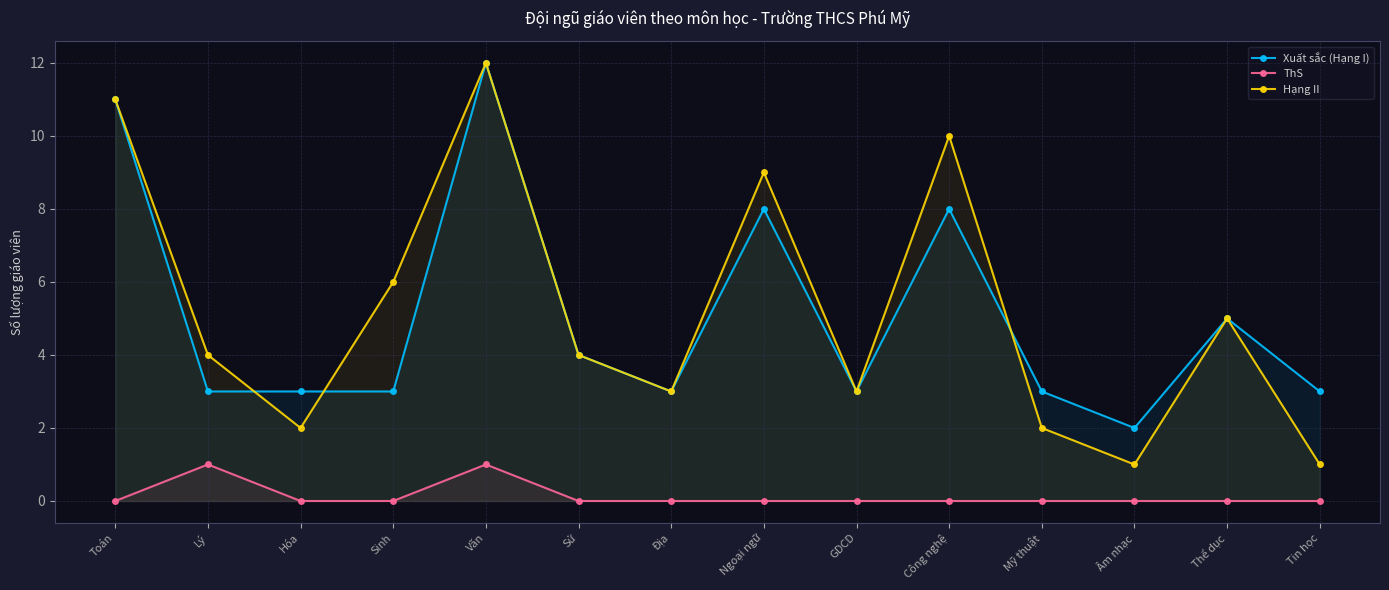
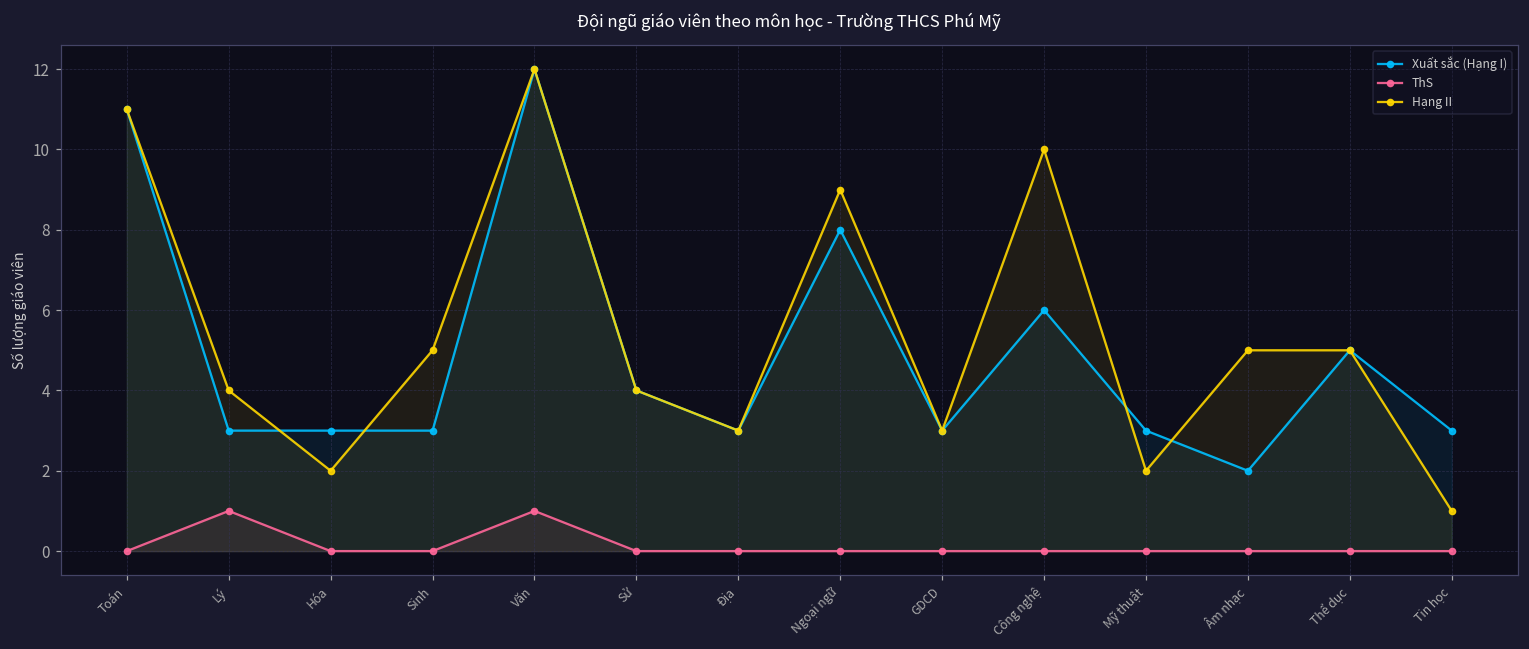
  {
    "Xuất sắc (Hạng I)": {
      "Lý": 3,
      "Hóa": 3,
      "Sinh": 3,
      "Ngoại ngữ": 8,
-     "Công nghệ": 8,
+     "Công nghệ": 6,
      "Mỹ thuật": 3,
      "Âm nhạc": 2,
      "Tin học": 3
    },
    "ThS": {
      "Toán": 0,
      "Lý": 1,
      "Hóa": 0,
      "Sinh": 0,
      "Văn": 1,
      "Sử": 0,
      "Địa": 0,
      "Ngoại ngữ": 0,
      "GDCD": 0,
      "Công nghệ": 0,
      "Mỹ thuật": 0,
      "Âm nhạc": 0,
      "Thể dục": 0,
      "Tin học": 0
    },
    "Hạng II": {
      "Lý": 4,
      "Hóa": 2,
-     "Sinh": 6,
+     "Sinh": 5,
      "Ngoại ngữ": 9,
      "Công nghệ": 10,
      "Mỹ thuật": 2,
-     "Âm nhạc": 1,
+     "Âm nhạc": 5,
      "Tin học": 1
    }
  }
